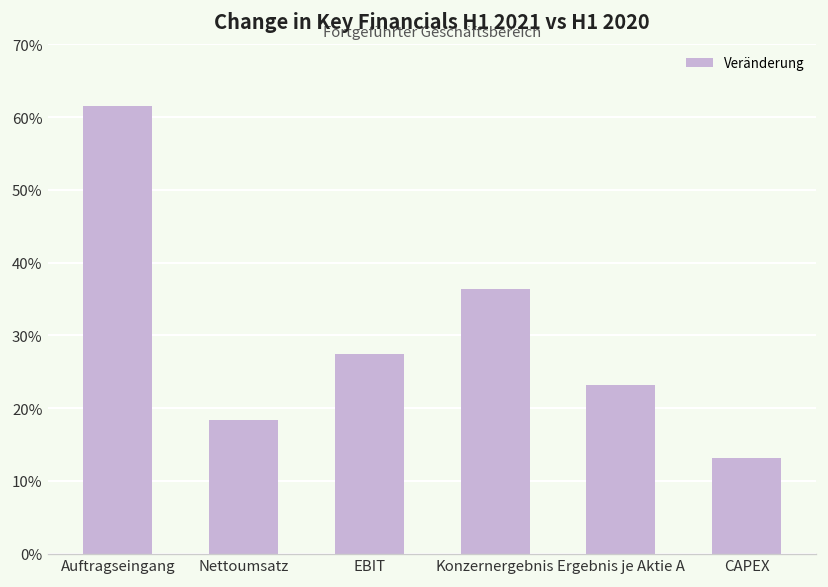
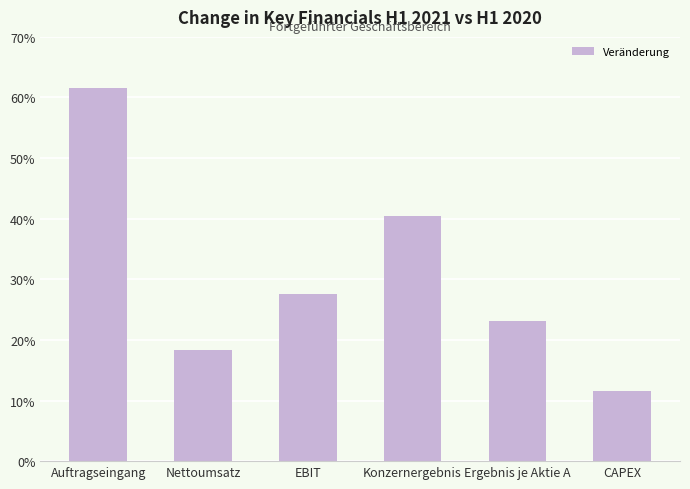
  {
    "Auftragseingang": "62%",
    "Nettoumsatz": "18%",
    "EBIT": "28%",
-   "Konzernergebnis": "36%",
+   "Konzernergebnis": "40%",
    "Ergebnis je Aktie A": "23%",
-   "CAPEX": "13%"
+   "CAPEX": "12%"
  }
